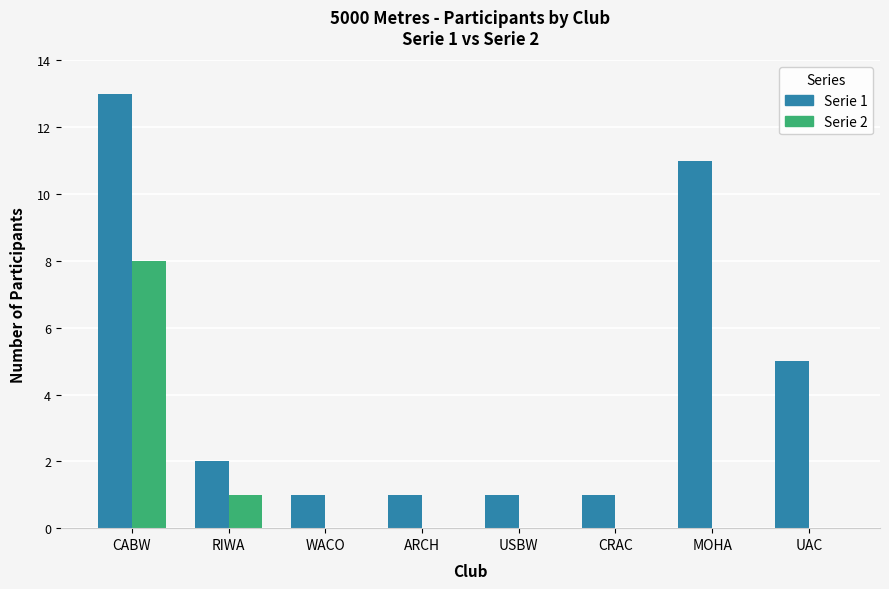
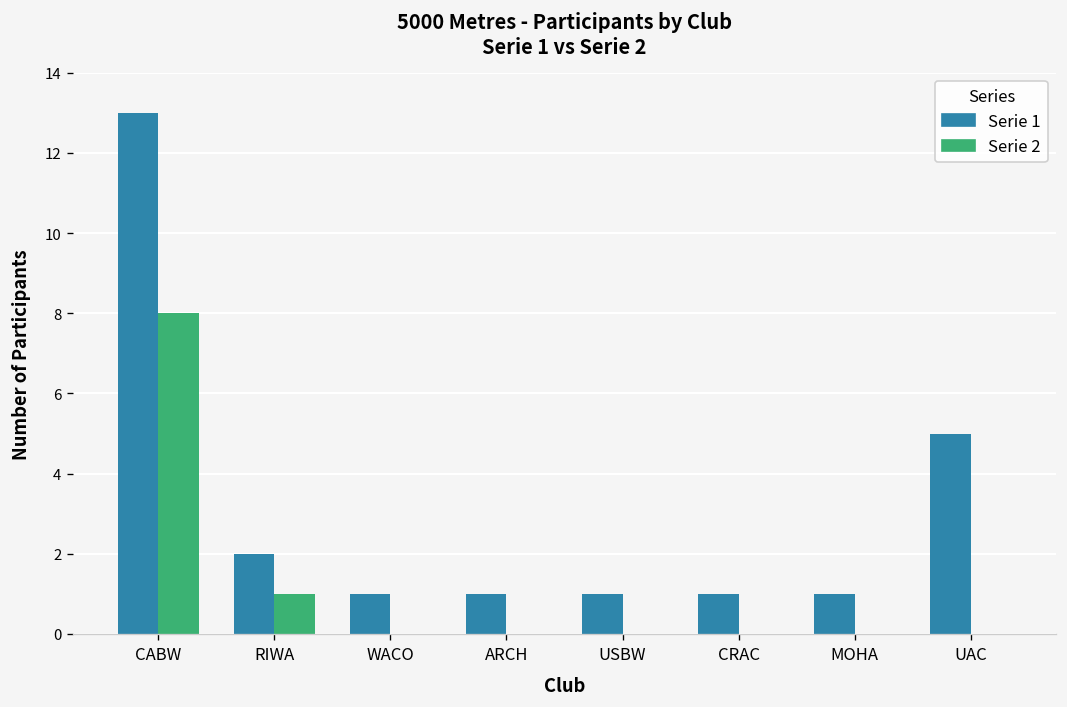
  {
    "Serie 1": {
      "CABW": 13,
      "RIWA": 2,
      "WACO": 1,
      "ARCH": 1,
      "USBW": 1,
      "CRAC": 1,
-     "MOHA": 11,
+     "MOHA": 1,
      "UAC": 5
    },
    "Serie 2": {
      "CABW": 8,
      "RIWA": 1,
      "WACO": 0,
      "ARCH": 0,
      "USBW": 0,
      "CRAC": 0,
      "MOHA": 0,
      "UAC": 0
    }
  }
